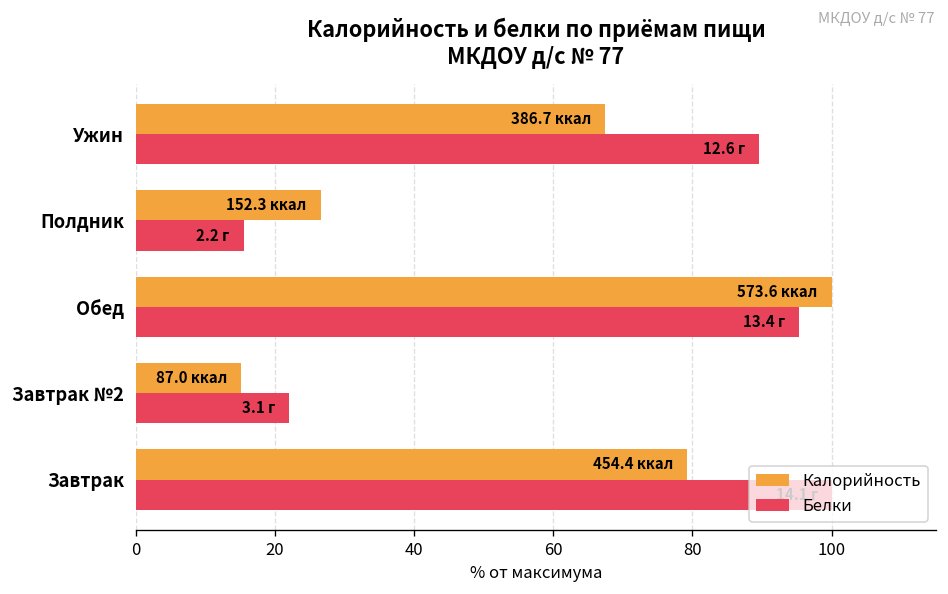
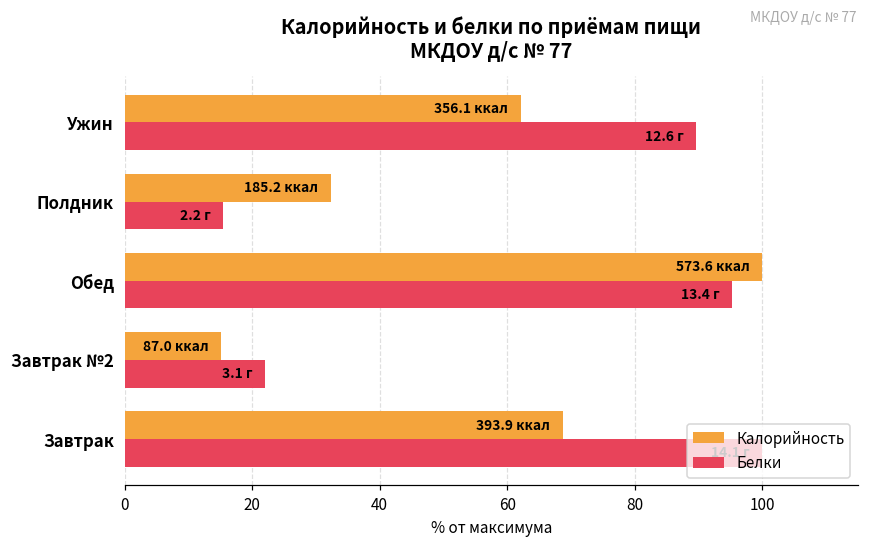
  {
    "Калорийность": {
-     "Ужин": 386.7,
-     "Полдник": 152.3,
-     "Завтрак": 454.4
+     "Ужин": 356.1,
+     "Полдник": 185.2,
+     "Завтрак": 393.9
    }
  }
